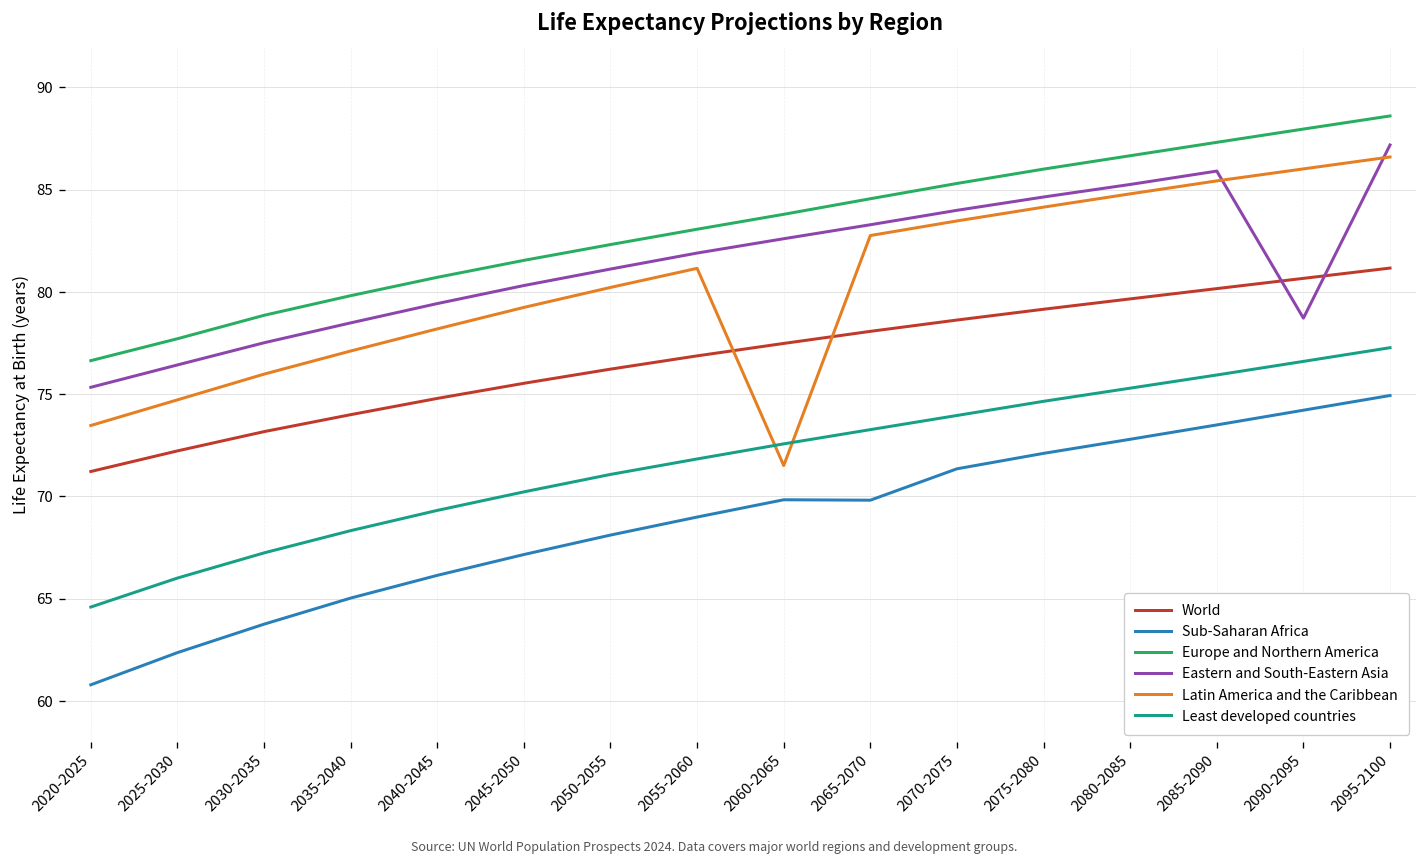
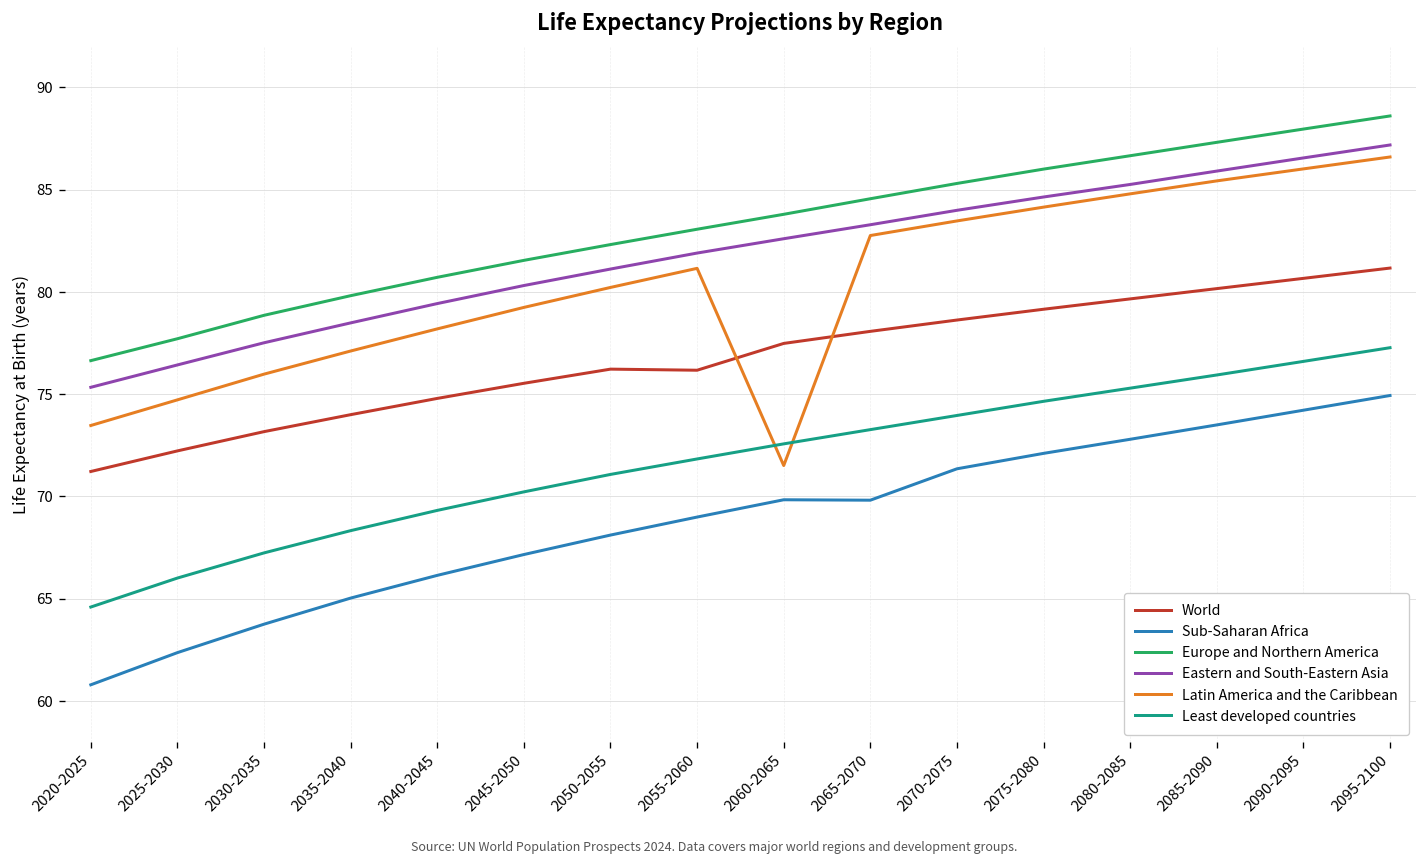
  {
    "World": {
      "2020-2025": 71.2,
      "2025-2030": 72.2,
      "2030-2035": 73.2,
      "2035-2040": 74.0,
      "2040-2045": 74.8,
      "2045-2050": 75.5,
      "2050-2055": 76.2,
-     "2055-2060": 76.9,
+     "2055-2060": 76.2,
      "2060-2065": 77.5,
      "2065-2070": 78.1,
      "2070-2075": 78.6,
      "2075-2080": 79.2,
      "2080-2085": 79.7,
      "2085-2090": 80.2,
      "2090-2095": 80.7,
      "2095-2100": 81.2
    },
    "Sub-Saharan Africa": {
      "2020-2025": 60.8,
      "2025-2030": 62.4,
      "2030-2035": 63.8,
      "2035-2040": 65.0,
      "2040-2045": 66.1,
      "2045-2050": 67.2,
      "2050-2055": 68.1,
      "2055-2060": 69.0,
      "2060-2065": 69.8,
      "2065-2070": 69.8,
      "2070-2075": 71.4,
      "2075-2080": 72.1,
      "2080-2085": 72.8,
      "2085-2090": 73.5,
      "2090-2095": 74.2,
      "2095-2100": 74.9
    },
    "Eastern and South-Eastern Asia": {
      "2020-2025": 75.3,
      "2025-2030": 76.4,
      "2030-2035": 77.5,
      "2035-2040": 78.5,
      "2040-2045": 79.4,
      "2045-2050": 80.3,
      "2050-2055": 81.1,
      "2055-2060": 81.9,
      "2060-2065": 82.6,
      "2065-2070": 83.3,
      "2070-2075": 84.0,
      "2075-2080": 84.6,
      "2080-2085": 85.3,
      "2085-2090": 85.9,
-     "2090-2095": 78.7,
+     "2090-2095": 86.6,
      "2095-2100": 87.2
    },
    "Latin America and the Caribbean": {
      "2020-2025": 73.5,
      "2025-2030": 74.7,
      "2030-2035": 76.0,
      "2035-2040": 77.1,
      "2040-2045": 78.2,
      "2045-2050": 79.2,
      "2050-2055": 80.2,
      "2055-2060": 81.2,
      "2060-2065": 71.5,
      "2065-2070": 82.8,
      "2070-2075": 83.5,
      "2075-2080": 84.1,
      "2080-2085": 84.8,
      "2085-2090": 85.4,
      "2090-2095": 86.0,
      "2095-2100": 86.6
    }
  }
